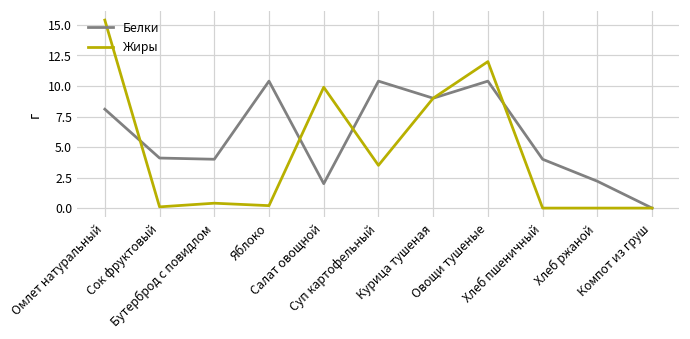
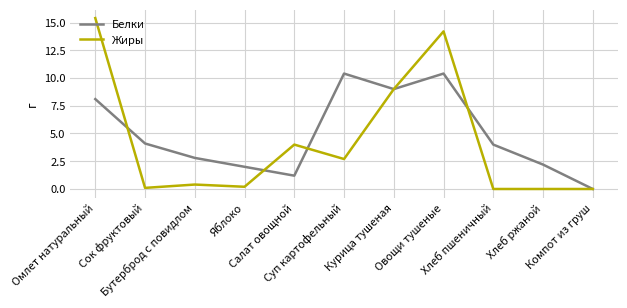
  {
    "Белки": {
      "Омлет натуральный": 8.1,
      "Сок фруктовый": 4.1,
-     "Бутерброд с повидлом": 4.0,
-     "Яблоко": 10.4,
-     "Салат овощной": 2.0,
+     "Бутерброд с повидлом": 2.8,
+     "Яблоко": 2.0,
+     "Салат овощной": 1.2,
      "Суп картофельный": 10.4,
      "Овощи тушеные": 10.4,
      "Хлеб пшеничный": 4.0,
      "Хлеб ржаной": 2.2
    },
    "Жиры": {
      "Омлет натуральный": 15.4,
      "Сок фруктовый": 0.1,
      "Бутерброд с повидлом": 0.4,
      "Яблоко": 0.2,
-     "Салат овощной": 9.9,
-     "Суп картофельный": 3.5,
-     "Овощи тушеные": 12.0,
+     "Салат овощной": 4.0,
+     "Суп картофельный": 2.7,
+     "Овощи тушеные": 14.2,
      "Хлеб пшеничный": 0.0,
      "Хлеб ржаной": 0.0
    }
  }
